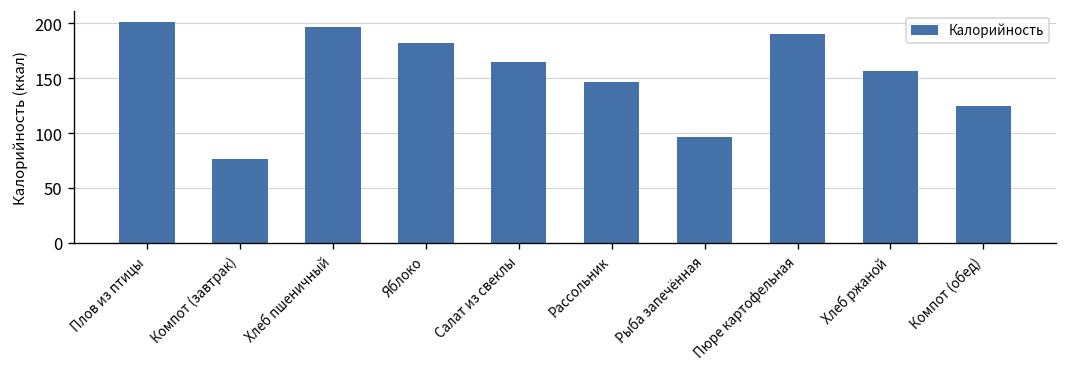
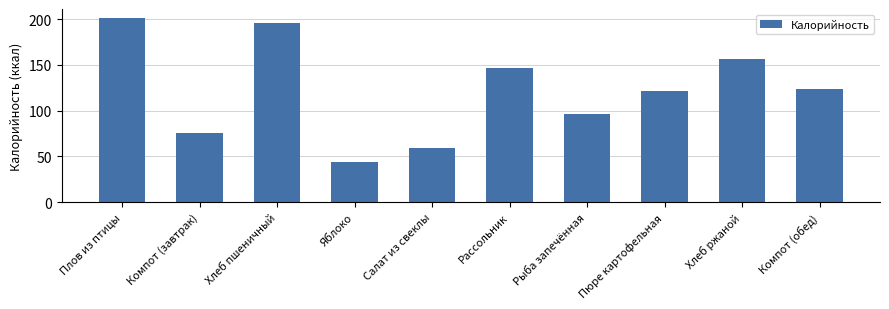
  {
    "Плов из птицы": 200,
    "Компот (завтрак)": 80,
    "Хлеб пшеничный": 200,
-   "Яблоко": 180,
-   "Салат из свеклы": 160,
+   "Яблоко": 40,
+   "Салат из свеклы": 60,
    "Рассольник": 150,
    "Рыба запечённая": 100,
-   "Пюре картофельная": 190,
+   "Пюре картофельная": 120,
    "Хлеб ржаной": 160,
    "Компот (обед)": 120
  }
